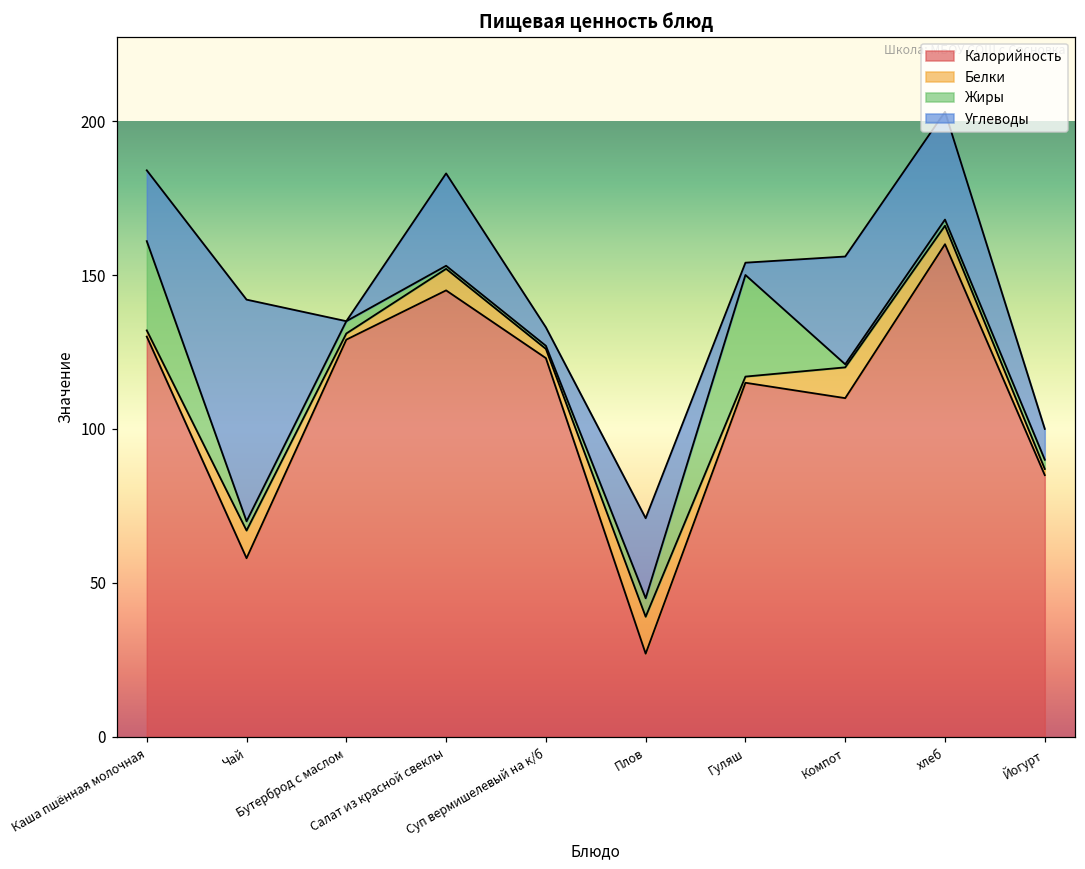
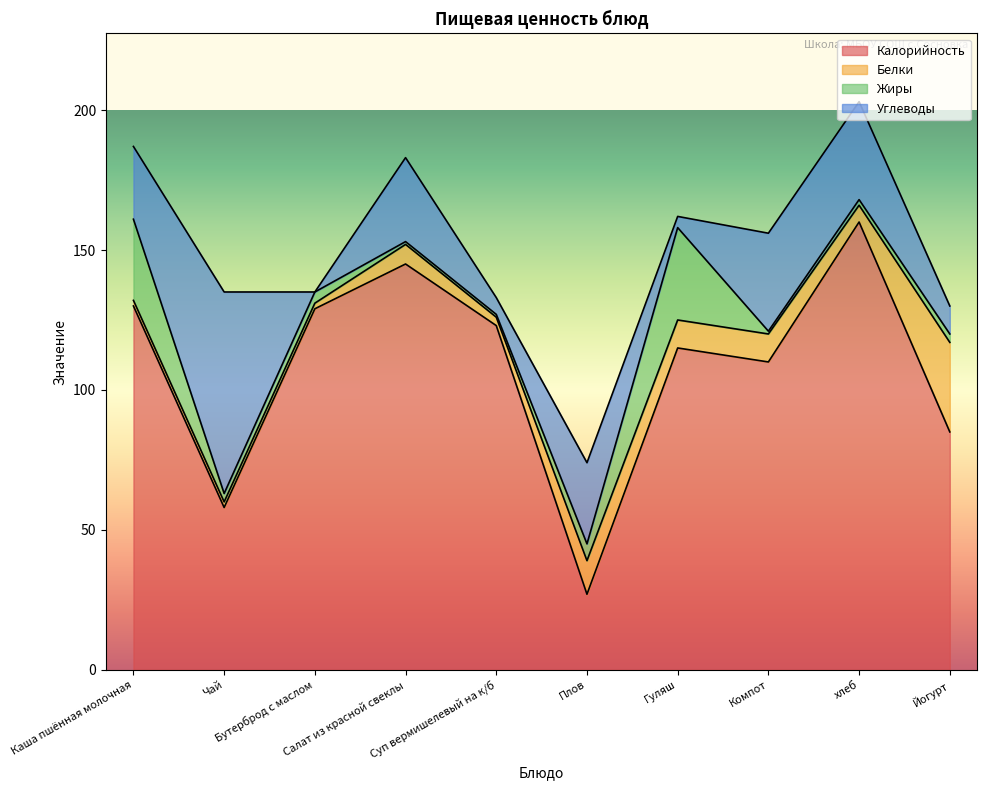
  {
    "Калорийность": {
      "Каша пшённая молочная": 130,
      "Чай": 58,
      "Бутерброд с маслом": 129,
      "Салат из красной свеклы": 145,
      "Суп вермишелевый на к/б": 123,
      "Плов": 27,
      "Гуляш": 115,
      "Компот": 110,
      "хлеб": 160,
      "Йогурт": 85
    },
    "Белки": {
      "Каша пшённая молочная": 2,
-     "Чай": 9,
+     "Чай": 2,
      "Бутерброд с маслом": 2,
      "Салат из красной свеклы": 7,
      "Суп вермишелевый на к/б": 3,
      "Плов": 12,
-     "Гуляш": 2,
+     "Гуляш": 10,
      "Компот": 10,
      "хлеб": 6,
-     "Йогурт": 2
+     "Йогурт": 32
    },
    "Жиры": {
      "Каша пшённая молочная": 29,
      "Чай": 3,
      "Салат из красной свеклы": 1,
      "Суп вермишелевый на к/б": 1,
      "Плов": 6,
      "Гуляш": 33,
      "Компот": 1,
      "хлеб": 2,
      "Йогурт": 3
    },
    "Углеводы": {
-     "Каша пшённая молочная": 23,
+     "Каша пшённая молочная": 26,
      "Чай": 72,
      "Салат из красной свеклы": 30,
      "Суп вермишелевый на к/б": 6,
-     "Плов": 26,
+     "Плов": 29,
      "Гуляш": 4,
      "Компот": 35,
      "Йогурт": 10
    }
  }
